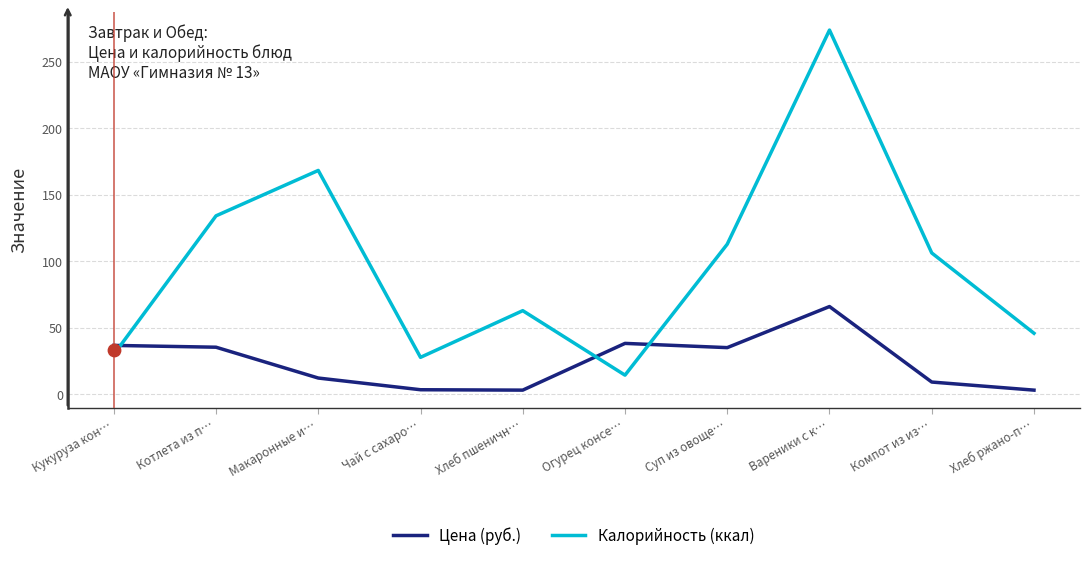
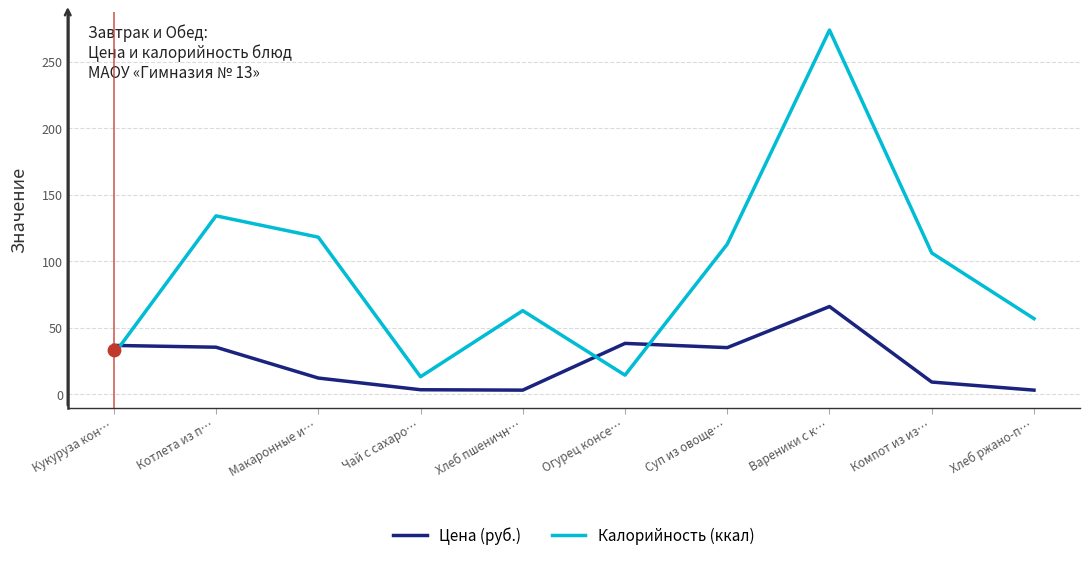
  {
    "Цена (руб.)": {
      "Кукуруза кон…": 37,
      "Котлета из п…": 36,
      "Макаронные и…": 12,
      "Чай с сахаро…": 4,
      "Хлеб пшеничн…": 3,
      "Огурец консе…": 38,
      "Суп из овоще…": 35,
      "Вареники с к…": 66,
      "Компот из из…": 9,
      "Хлеб ржано-п…": 3
    },
    "Калорийность (ккал)": {
      "Кукуруза кон…": 30,
      "Котлета из п…": 134,
-     "Макаронные и…": 168,
-     "Чай с сахаро…": 28,
+     "Макаронные и…": 118,
+     "Чай с сахаро…": 13,
      "Хлеб пшеничн…": 63,
      "Огурец консе…": 15,
      "Суп из овоще…": 113,
      "Вареники с к…": 274,
      "Компот из из…": 106,
-     "Хлеб ржано-п…": 46
+     "Хлеб ржано-п…": 57
    }
  }
